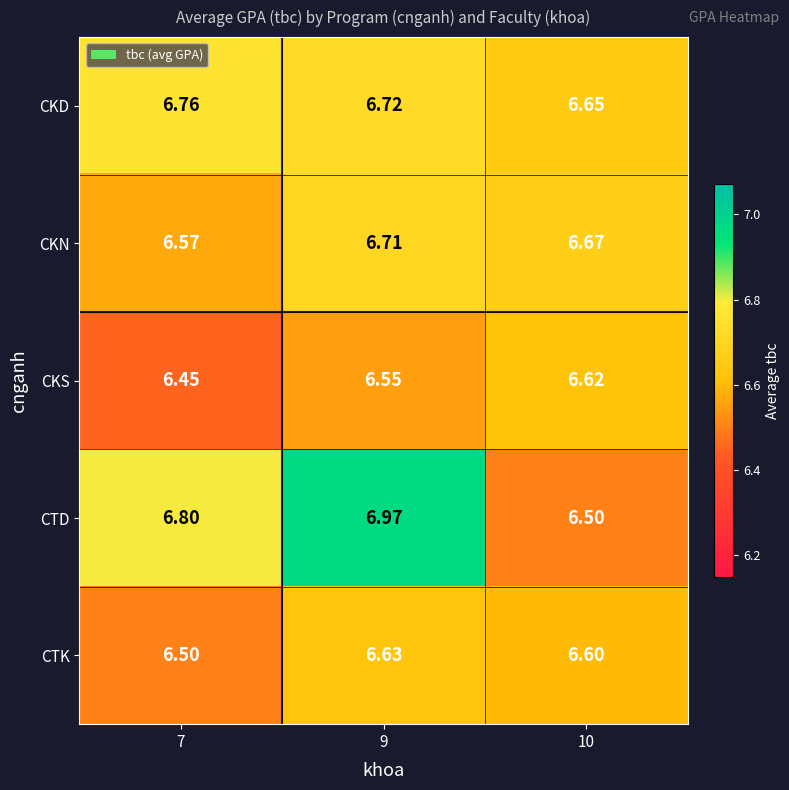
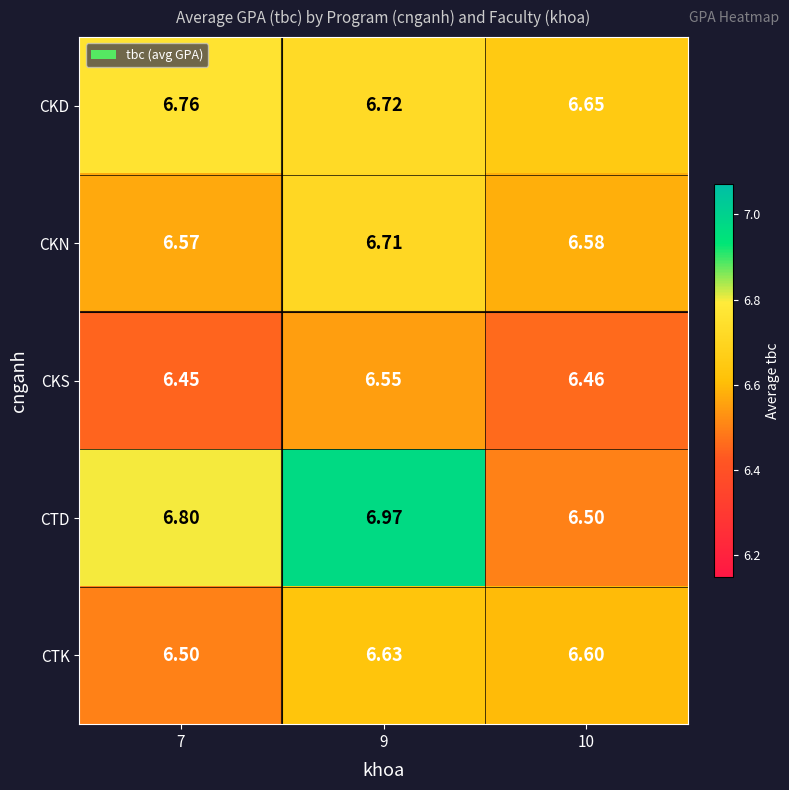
  {
    "CKD": {
      "7": 6.76,
      "9": 6.72,
      "10": 6.65
    },
    "CKN": {
      "7": 6.57,
      "9": 6.71,
-     "10": 6.67
+     "10": 6.58
    },
    "CKS": {
      "7": 6.45,
      "9": 6.55,
-     "10": 6.62
+     "10": 6.46
    },
    "CTD": {
      "7": 6.80,
      "9": 6.97,
      "10": 6.50
    },
    "CTK": {
      "7": 6.50,
      "9": 6.63,
      "10": 6.60
    }
  }
